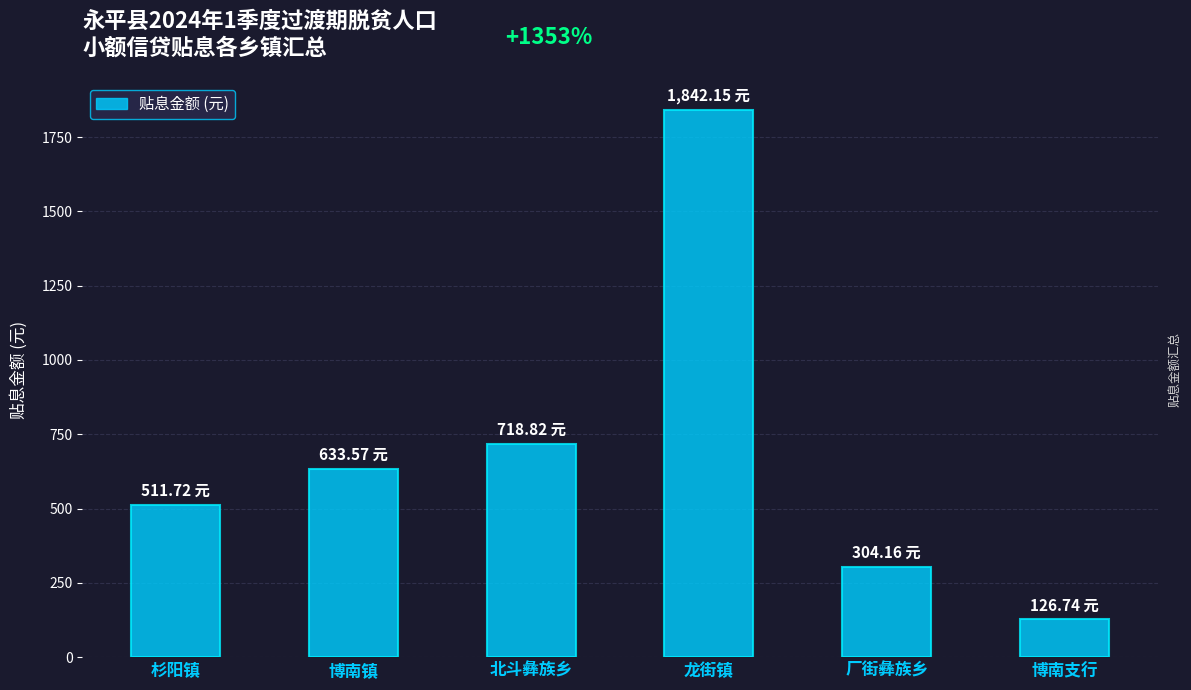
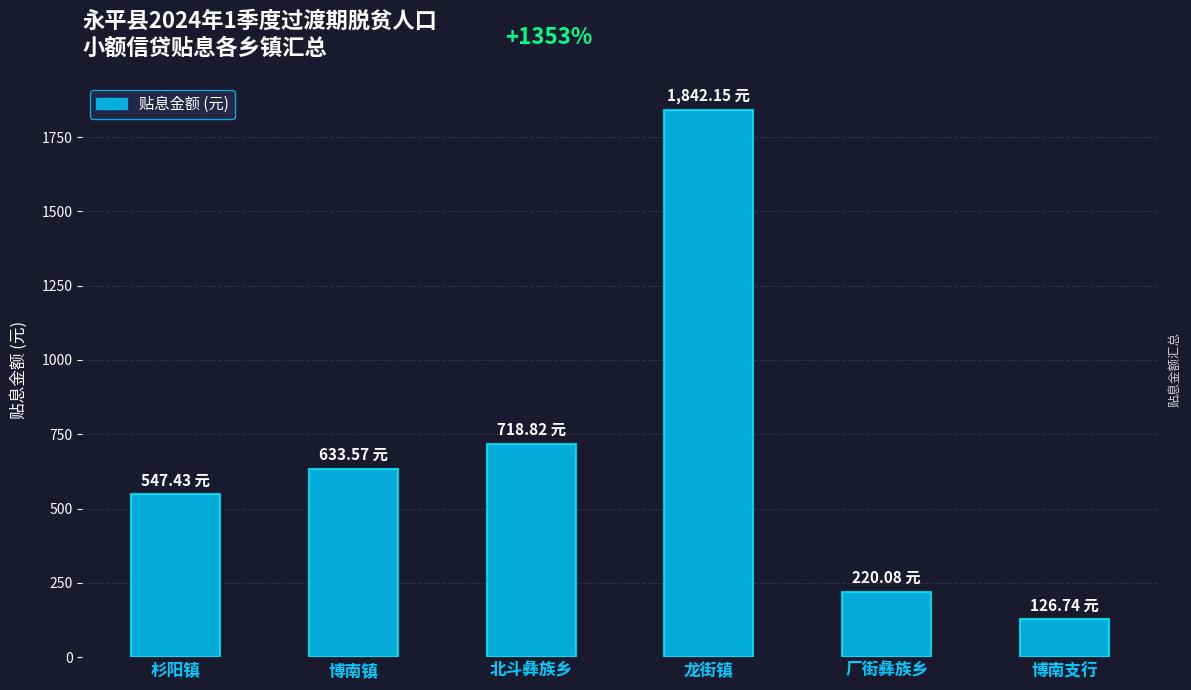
  {
-   "杉阳镇": "511.72",
+   "杉阳镇": "547.43",
    "博南镇": "633.57",
    "北斗彝族乡": "718.82",
    "龙街镇": "1,842.15",
-   "厂街彝族乡": "304.16",
+   "厂街彝族乡": "220.08",
    "博南支行": "126.74"
  }
